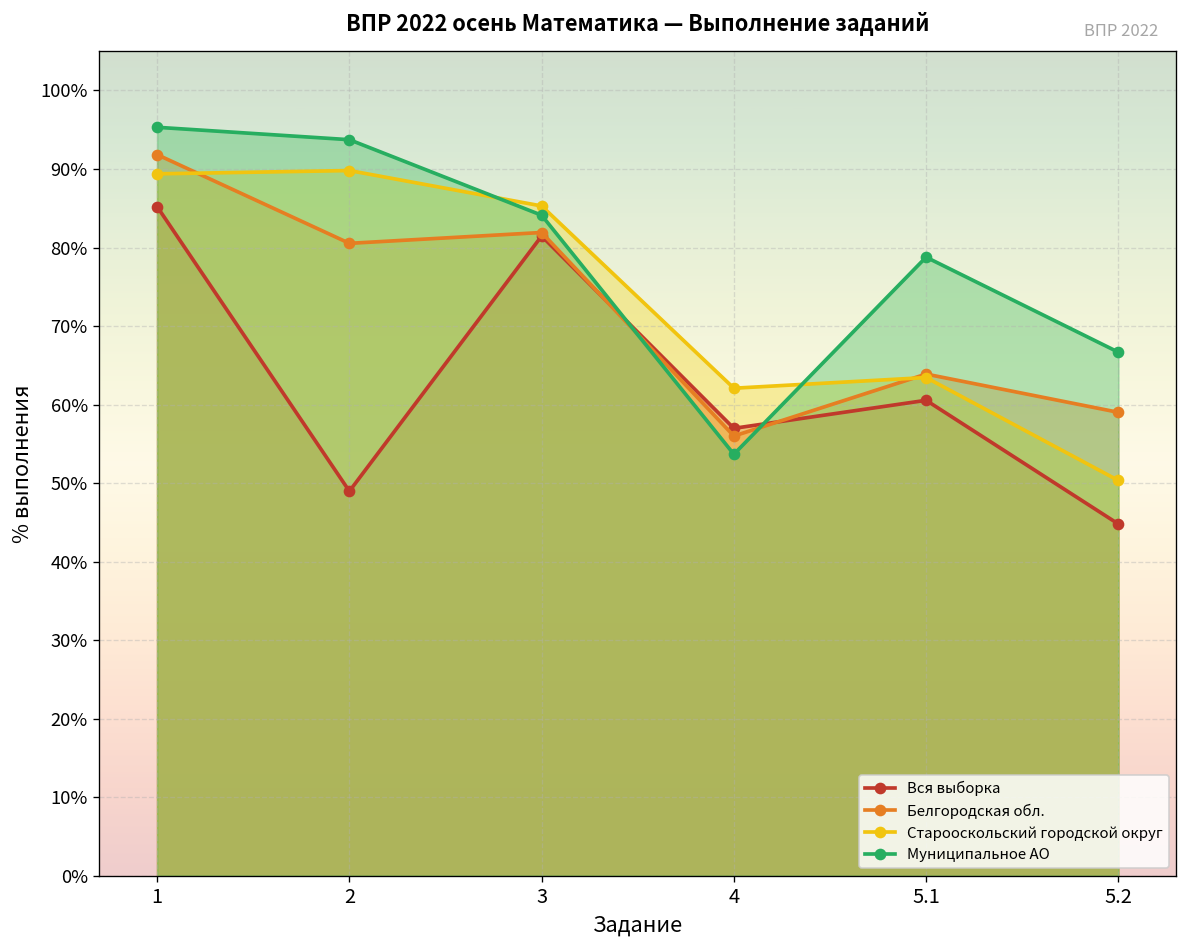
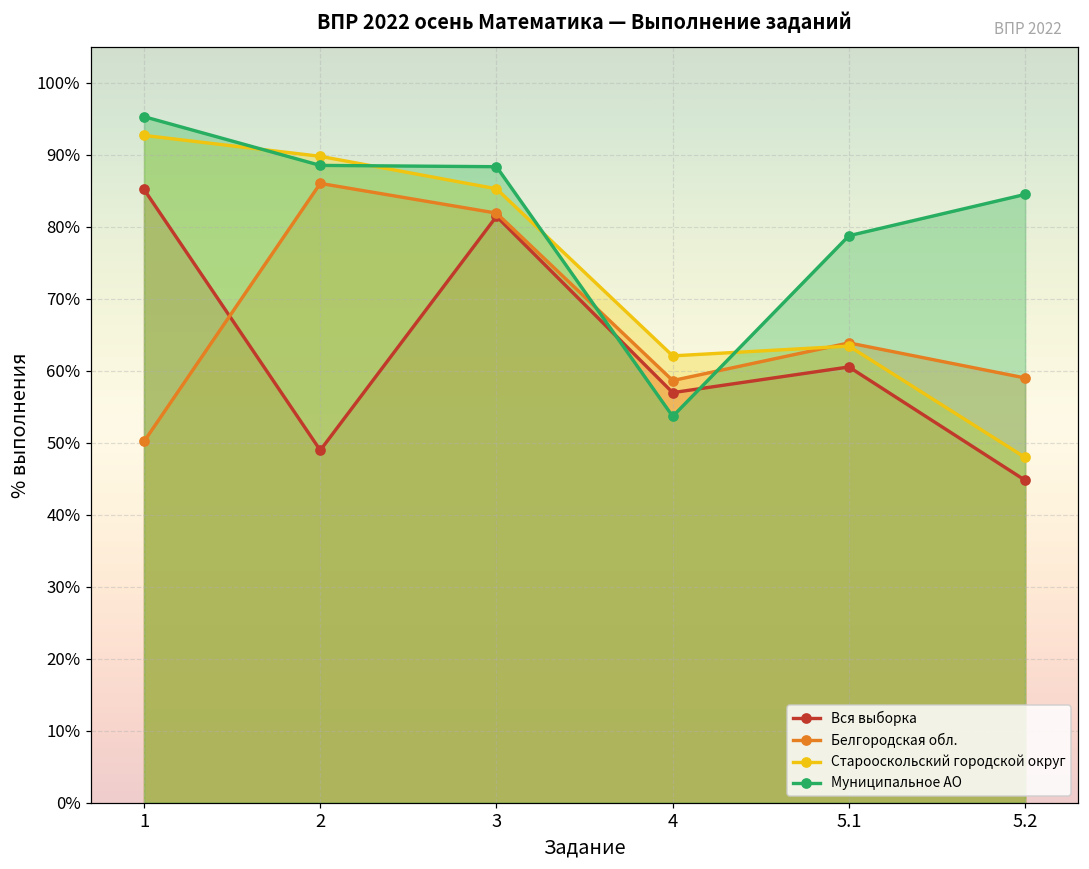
  {
    "Вся выборка": {
      "1": "85%",
      "2": "49%",
      "3": "81%",
      "4": "57%",
      "5.1": "61%",
      "5.2": "45%"
    },
    "Белгородская обл.": {
-     "1": "92%",
-     "2": "81%",
+     "1": "50%",
+     "2": "86%",
      "3": "82%",
-     "4": "56%",
+     "4": "59%",
      "5.1": "64%",
      "5.2": "59%"
    },
    "Старооскольский городской округ": {
-     "1": "89%",
+     "1": "93%",
      "2": "90%",
      "3": "85%",
      "4": "62%",
      "5.1": "63%",
-     "5.2": "50%"
+     "5.2": "48%"
    },
    "Муниципальное АО": {
      "1": "95%",
-     "2": "94%",
-     "3": "84%",
+     "2": "89%",
+     "3": "88%",
      "4": "54%",
      "5.1": "79%",
-     "5.2": "67%"
+     "5.2": "85%"
    }
  }
